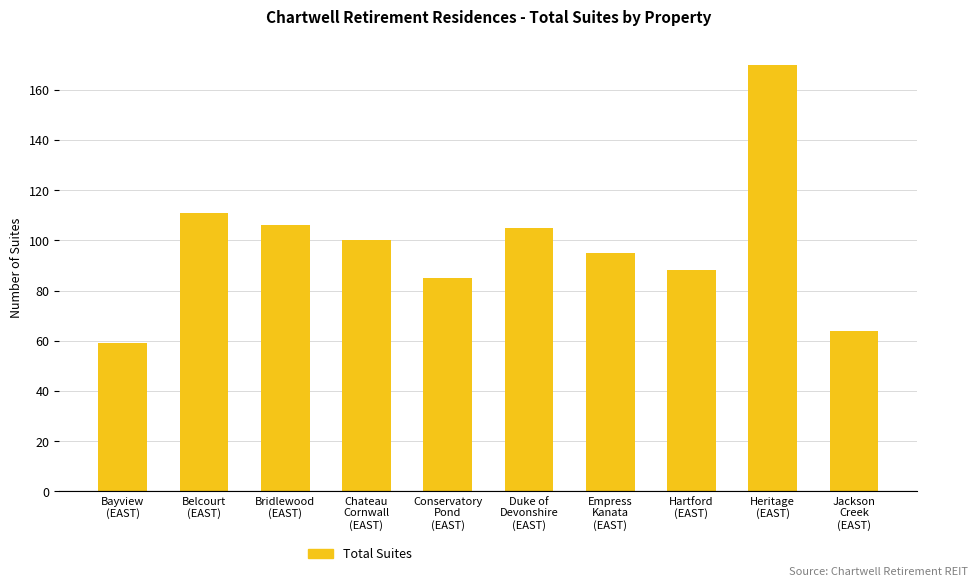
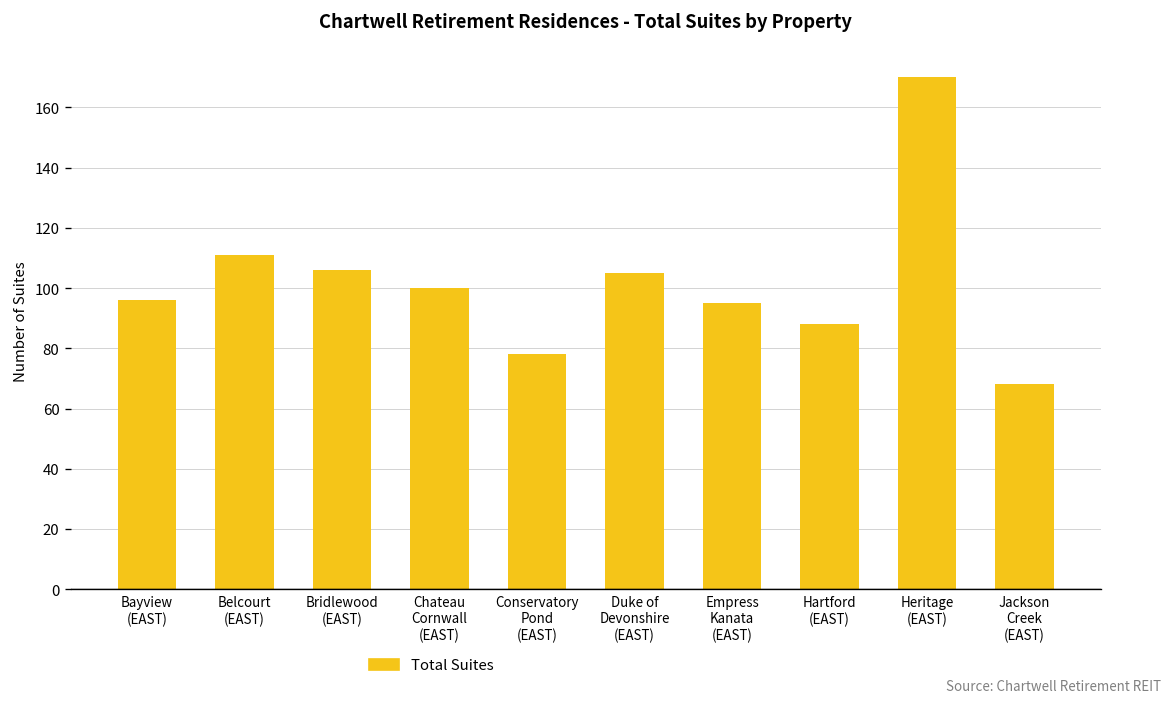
  {
-   "Bayview (EAST)": 59,
+   "Bayview (EAST)": 96,
    "Belcourt (EAST)": 111,
    "Bridlewood (EAST)": 106,
    "Chateau Cornwall (EAST)": 100,
-   "Conservatory Pond (EAST)": 85,
+   "Conservatory Pond (EAST)": 78,
    "Duke of Devonshire (EAST)": 105,
    "Empress Kanata (EAST)": 95,
    "Hartford (EAST)": 88,
    "Heritage (EAST)": 170,
-   "Jackson Creek (EAST)": 64
+   "Jackson Creek (EAST)": 68
  }
